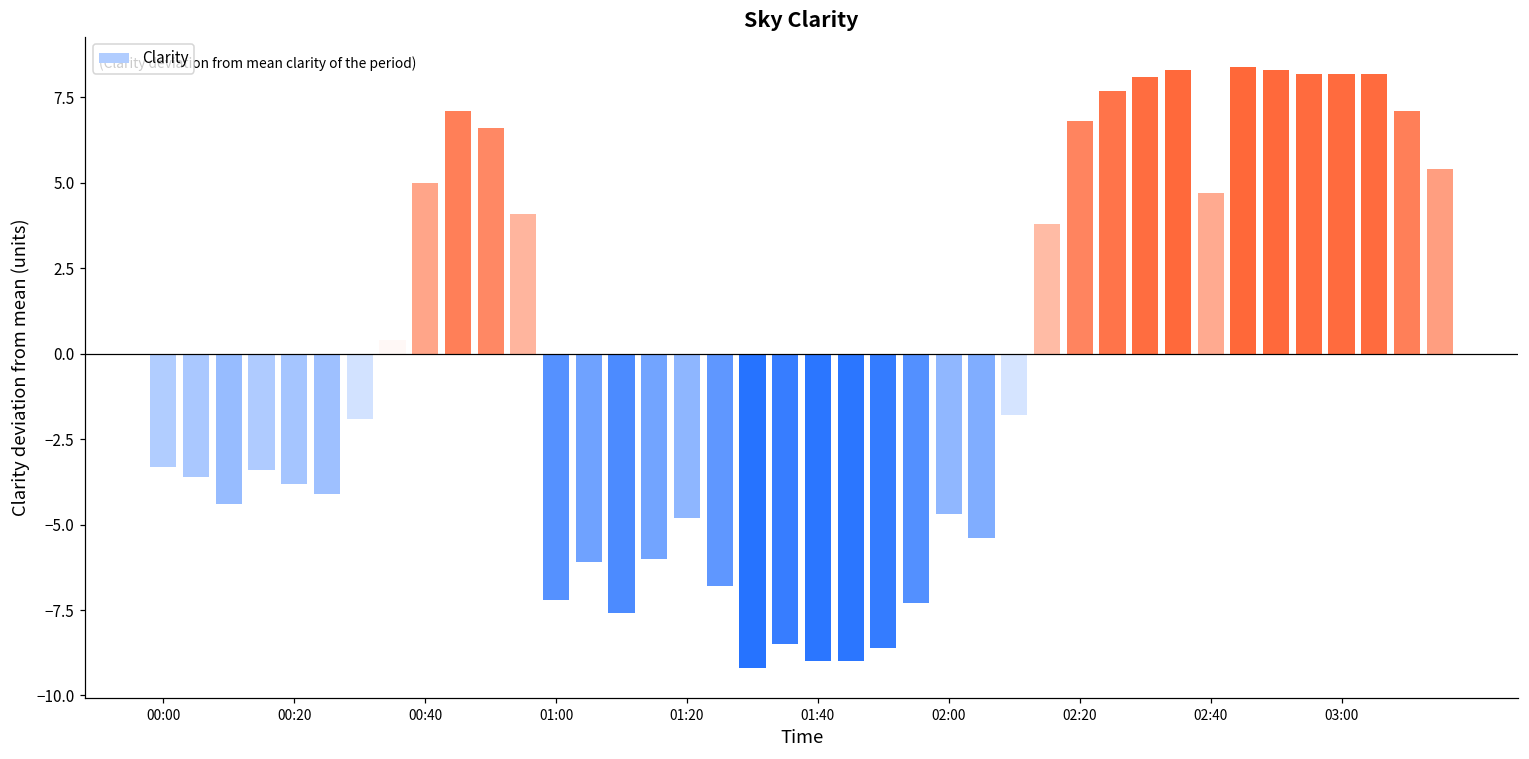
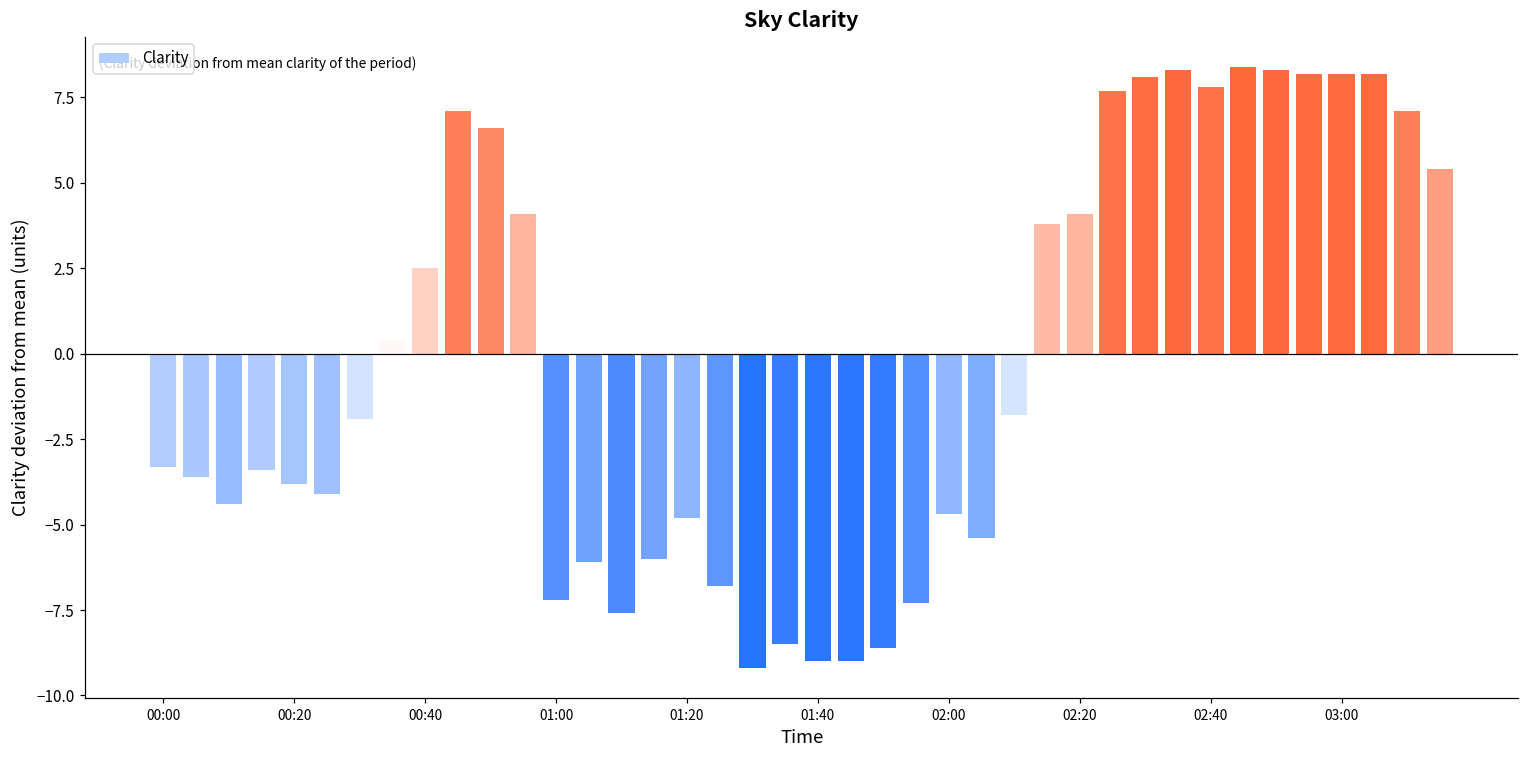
  {
    "00:00": -3.3,
    "00:20": -3.8,
-   "00:40": 5.0,
+   "00:40": 2.5,
    "01:00": -7.2,
    "01:20": -4.8,
    "01:40": -9.0,
    "02:00": -4.7,
-   "02:20": 6.8,
-   "02:40": 4.7,
+   "02:20": 4.1,
+   "02:40": 7.8,
    "03:00": 8.2
  }
